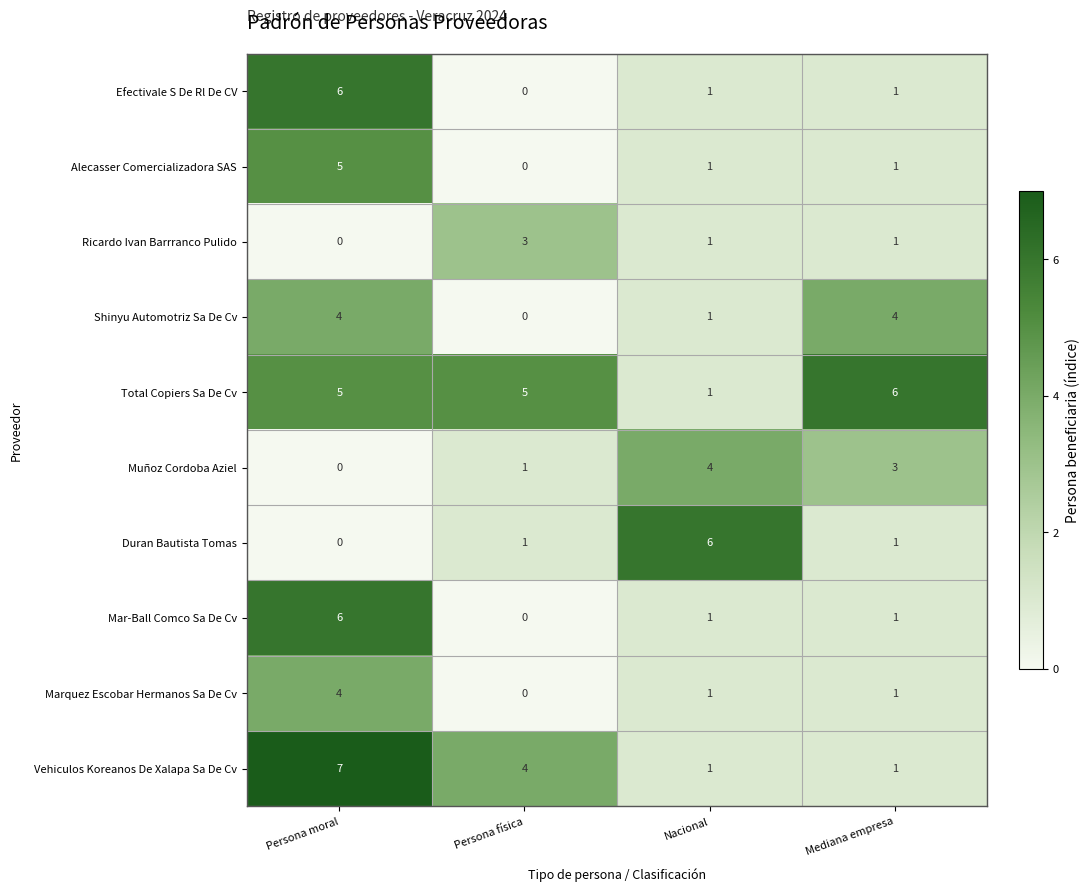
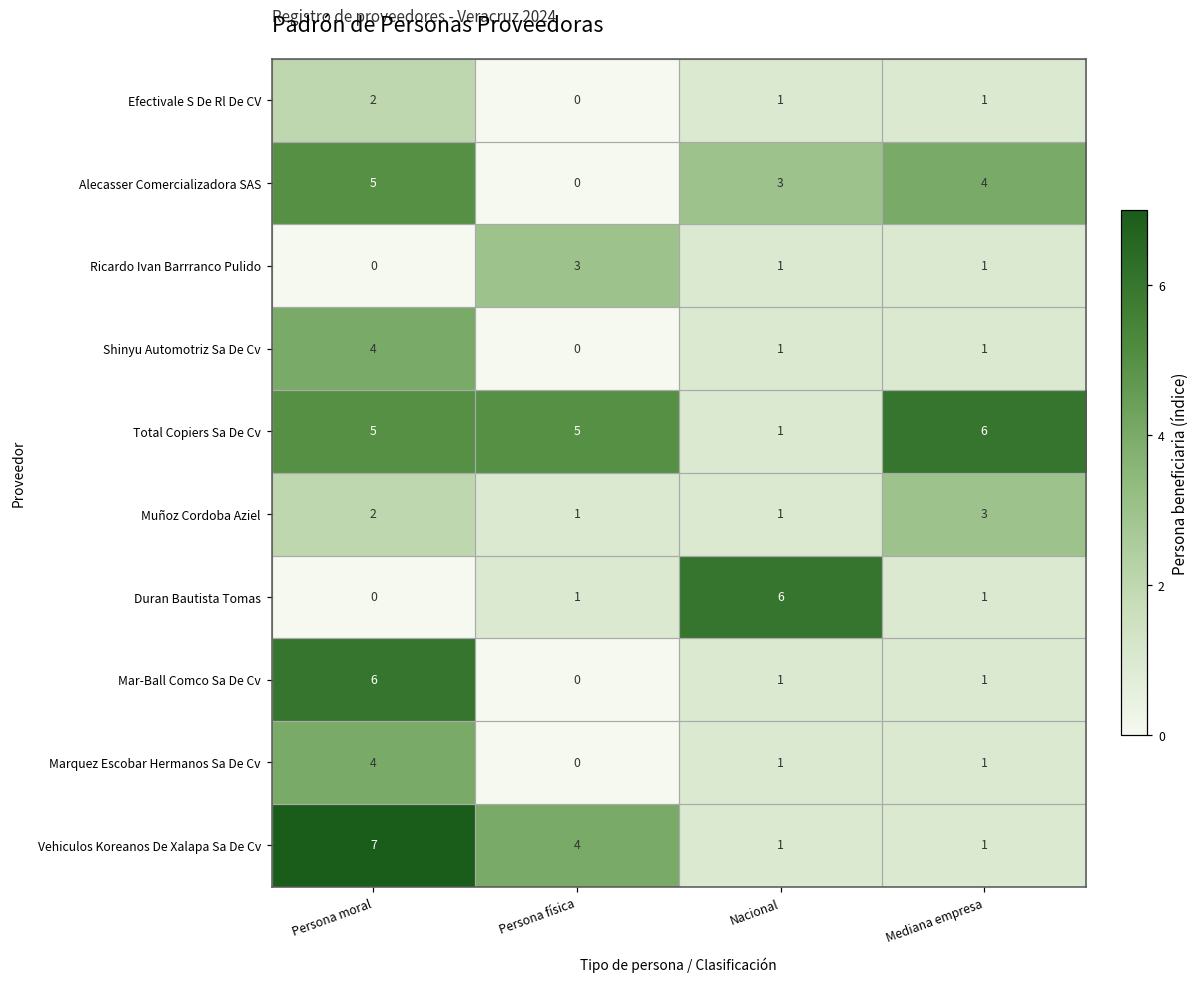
  {
    "Efectivale S De Rl De CV": {
-     "Persona moral": 6,
+     "Persona moral": 2,
      "Persona física": 0,
      "Nacional": 1,
      "Mediana empresa": 1
    },
    "Alecasser Comercializadora SAS": {
      "Persona moral": 5,
      "Persona física": 0,
-     "Nacional": 1,
-     "Mediana empresa": 1
+     "Nacional": 3,
+     "Mediana empresa": 4
    },
    "Ricardo Ivan Barrranco Pulido": {
      "Persona moral": 0,
      "Persona física": 3,
      "Nacional": 1,
      "Mediana empresa": 1
    },
    "Shinyu Automotriz Sa De Cv": {
      "Persona moral": 4,
      "Persona física": 0,
      "Nacional": 1,
-     "Mediana empresa": 4
+     "Mediana empresa": 1
    },
    "Total Copiers Sa De Cv": {
      "Persona moral": 5,
      "Persona física": 5,
      "Nacional": 1,
      "Mediana empresa": 6
    },
    "Muñoz Cordoba Aziel": {
-     "Persona moral": 0,
+     "Persona moral": 2,
      "Persona física": 1,
-     "Nacional": 4,
+     "Nacional": 1,
      "Mediana empresa": 3
    },
    "Duran Bautista Tomas": {
      "Persona moral": 0,
      "Persona física": 1,
      "Nacional": 6,
      "Mediana empresa": 1
    },
    "Mar-Ball Comco Sa De Cv": {
      "Persona moral": 6,
      "Persona física": 0,
      "Nacional": 1,
      "Mediana empresa": 1
    },
    "Marquez Escobar Hermanos Sa De Cv": {
      "Persona moral": 4,
      "Persona física": 0,
      "Nacional": 1,
      "Mediana empresa": 1
    },
    "Vehiculos Koreanos De Xalapa Sa De Cv": {
      "Persona moral": 7,
      "Persona física": 4,
      "Nacional": 1,
      "Mediana empresa": 1
    }
  }
